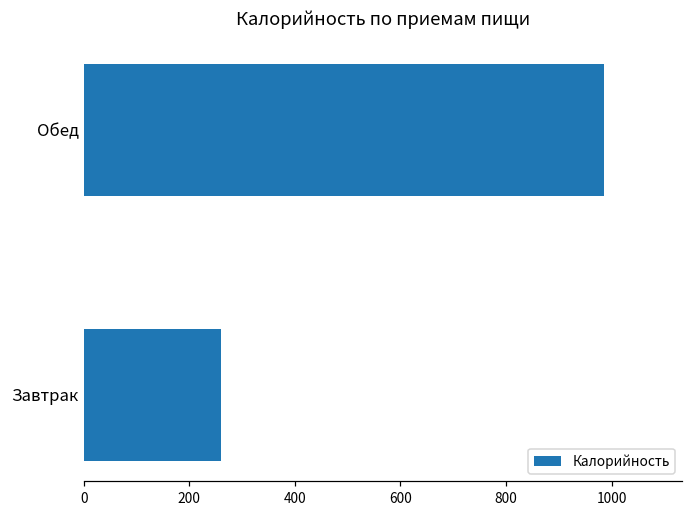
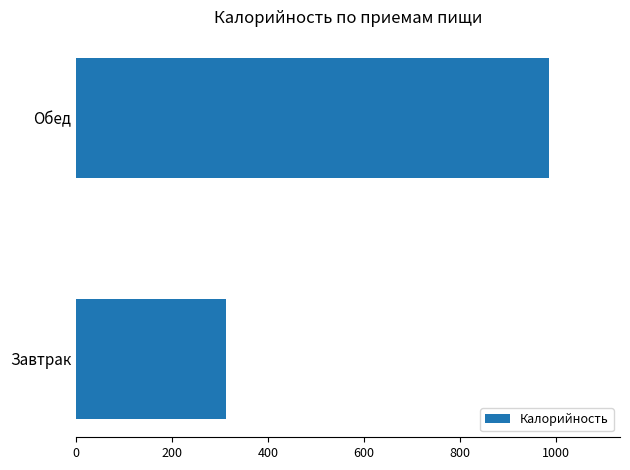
  {
    "Обед": 990,
-   "Завтрак": 260
+   "Завтрак": 310
  }
